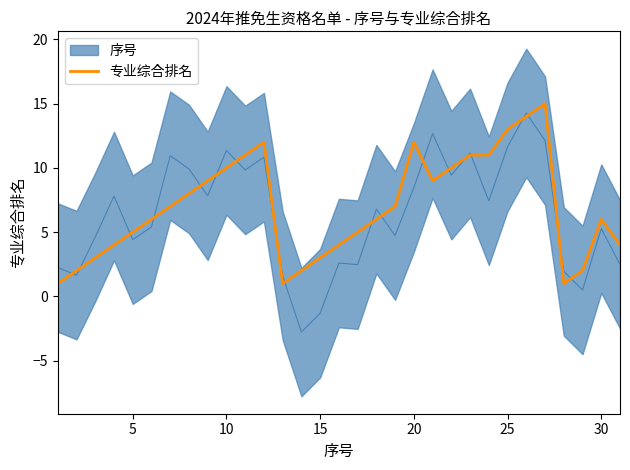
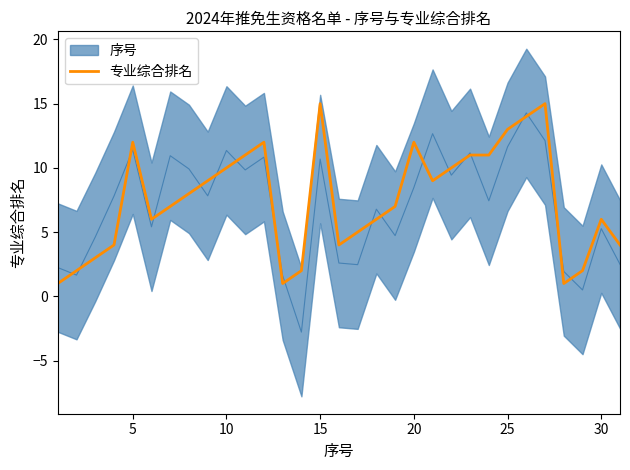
  {
    "专业综合排名": {
-     "5": 5,
+     "5": 12,
      "10": 10,
-     "15": 3,
+     "15": 15,
      "20": 12,
      "25": 13,
      "30": 6
    }
  }
